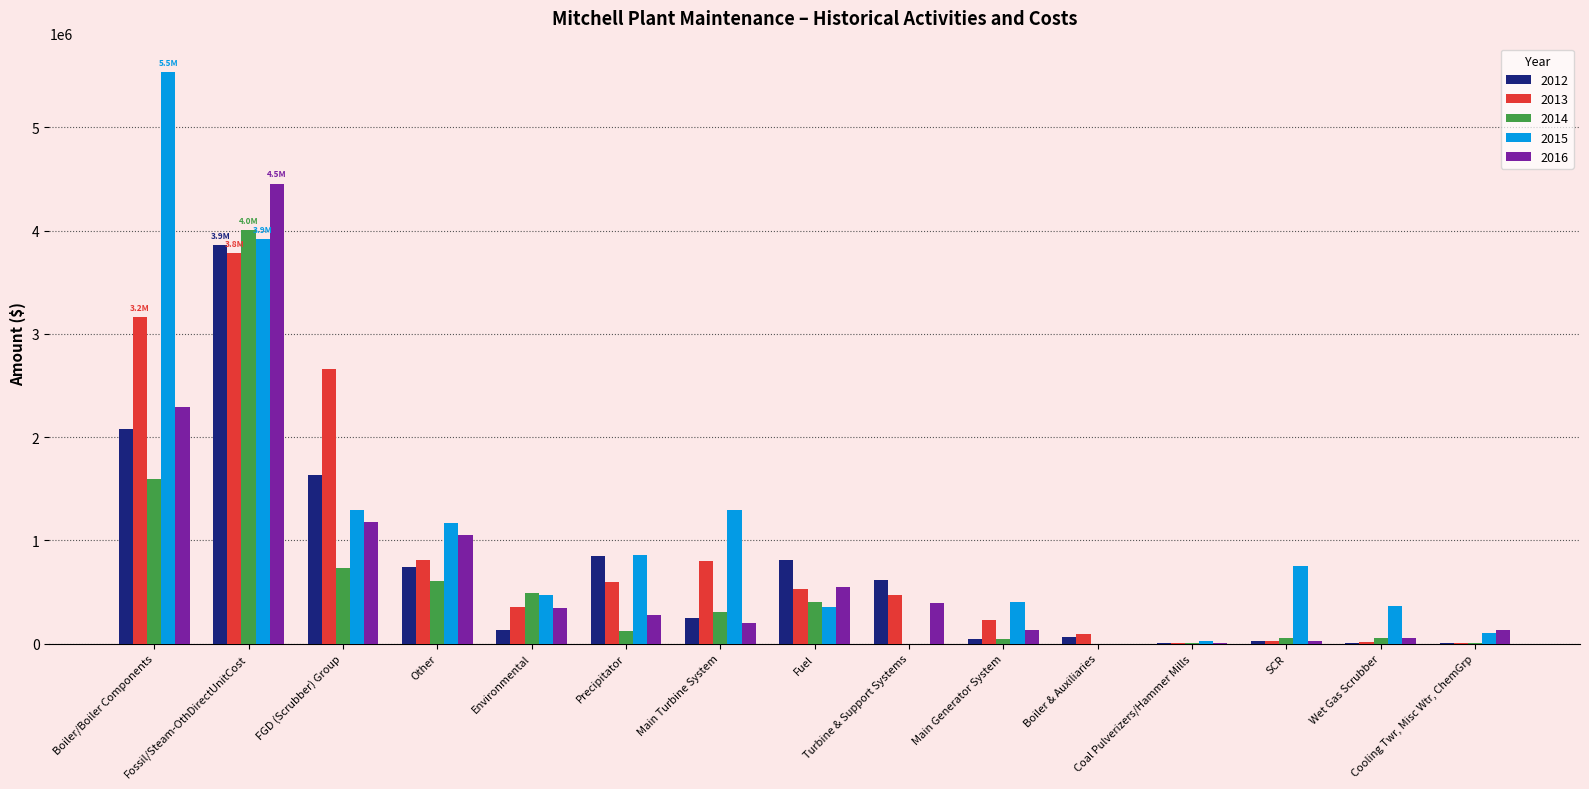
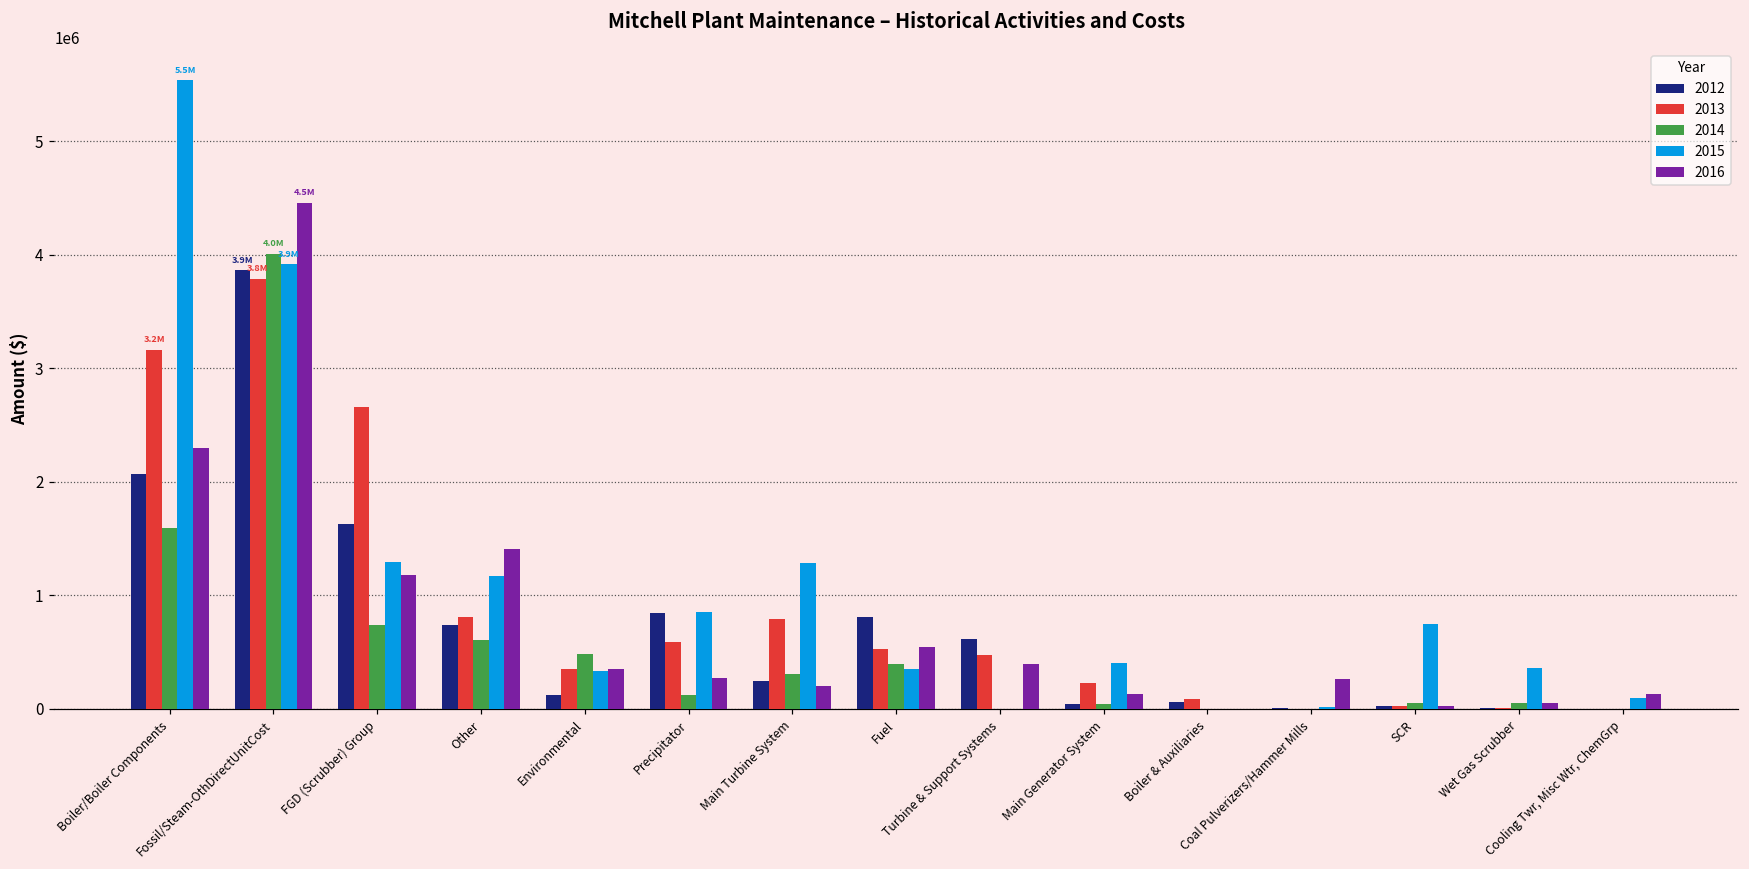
  {
    "2012": {
      "Fossil/Steam-OthDirectUnitCost": "3.9M"
    },
    "2013": {
      "Boiler/Boiler Components": "3.2M",
      "Fossil/Steam-OthDirectUnitCost": "3.8M"
    },
    "2014": {
      "Fossil/Steam-OthDirectUnitCost": "4.0M"
    },
    "2015": {
      "FGD (Scrubber) Group": "1290000",
      "Other": "1170000",
-     "Environmental": "470000",
+     "Environmental": "330000",
      "Precipitator": "860000",
      "Main Turbine System": "1290000",
      "Fuel": "350000",
      "Turbine & Support Systems": "0",
      "Main Generator System": "400000",
      "Boiler & Auxiliaries": "0",
      "SCR": "750000",
      "Wet Gas Scrubber": "360000",
      "Cooling Twr, Misc Wtr, ChemGrp": "100000"
    },
    "2016": {
      "Boiler/Boiler Components": "2290000",
      "FGD (Scrubber) Group": "1180000",
-     "Other": "1060000",
+     "Other": "1410000",
      "Environmental": "350000",
      "Precipitator": "270000",
      "Main Turbine System": "200000",
      "Fuel": "540000",
      "Turbine & Support Systems": "390000",
      "Main Generator System": "130000",
      "Boiler & Auxiliaries": "0",
-     "Coal Pulverizers/Hammer Mills": "10000",
+     "Coal Pulverizers/Hammer Mills": "260000",
      "SCR": "30000",
      "Wet Gas Scrubber": "50000",
      "Cooling Twr, Misc Wtr, ChemGrp": "130000"
    }
  }
